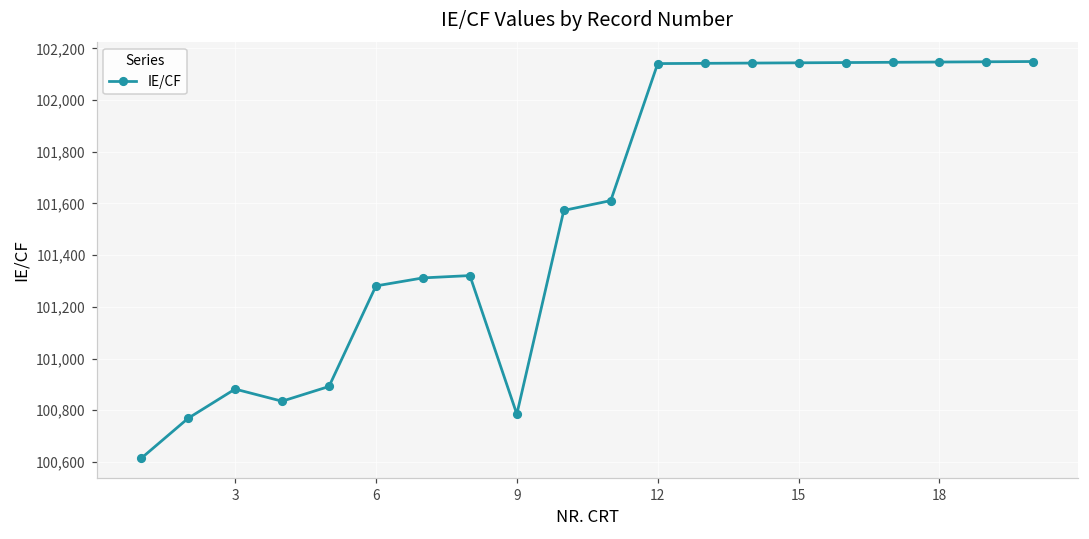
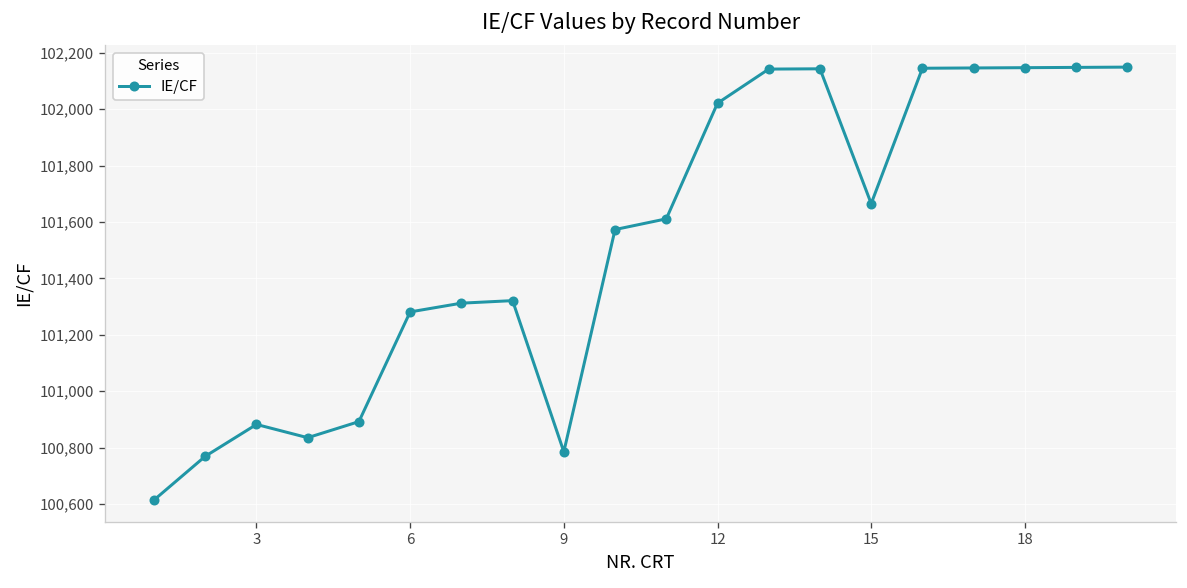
  {
    "3": "100,880",
    "6": "101,280",
    "9": "100,790",
-   "12": "102,140",
-   "15": "102,140",
+   "12": "102,020",
+   "15": "101,670",
    "18": "102,150"
  }
